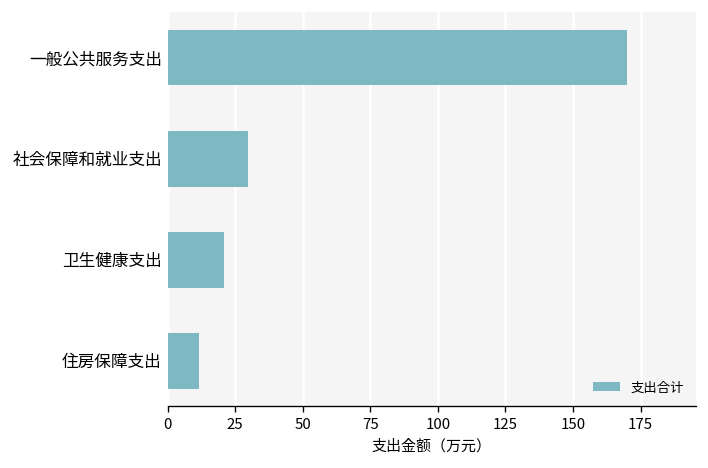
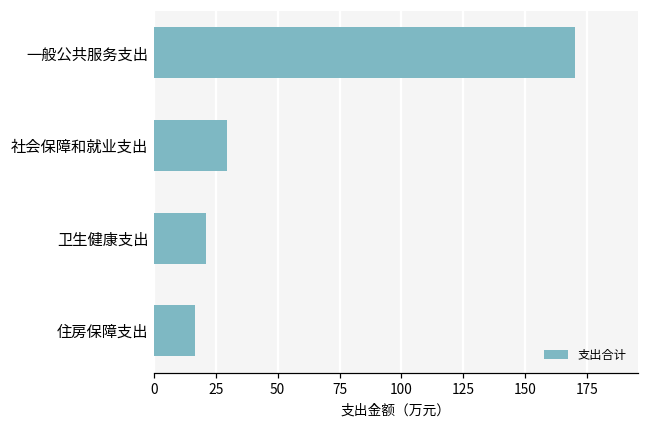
  {
    "一般公共服务支出": 170,
    "社会保障和就业支出": 30,
    "卫生健康支出": 21,
-   "住房保障支出": 12
+   "住房保障支出": 17
  }
